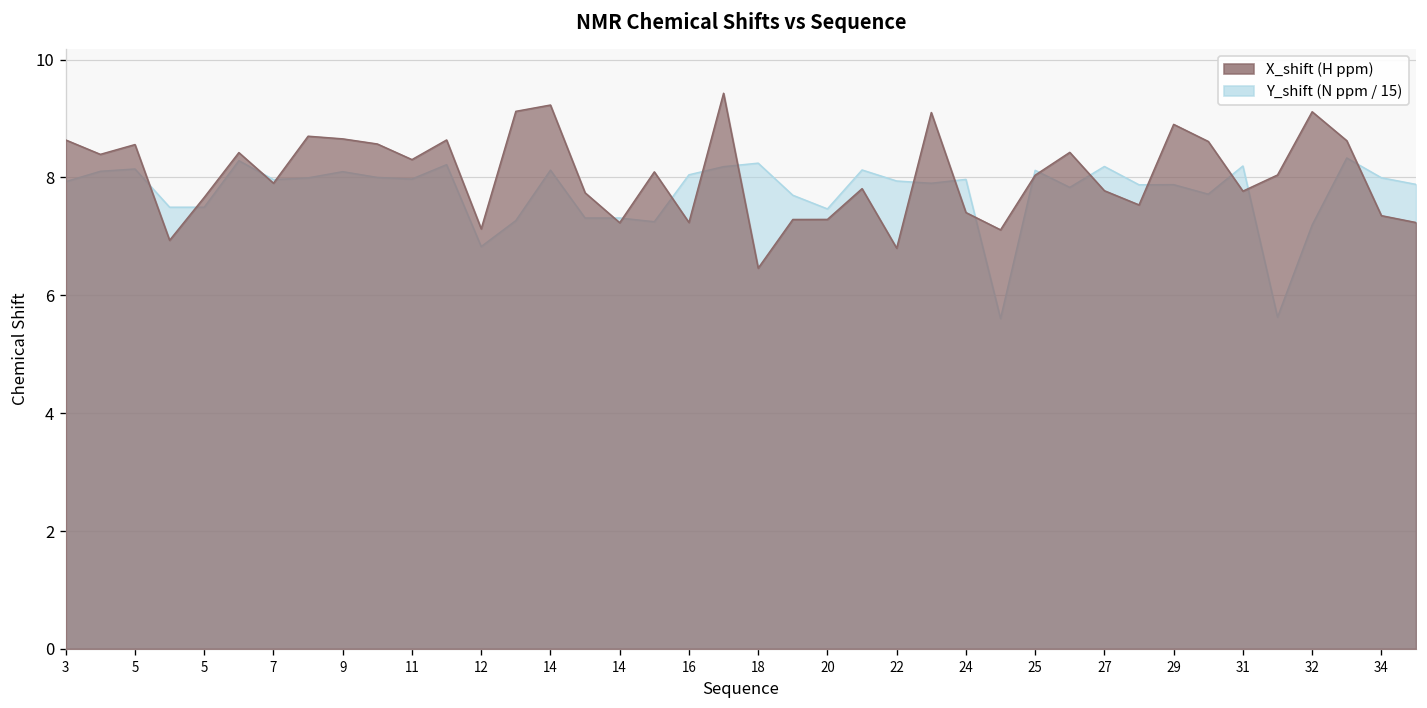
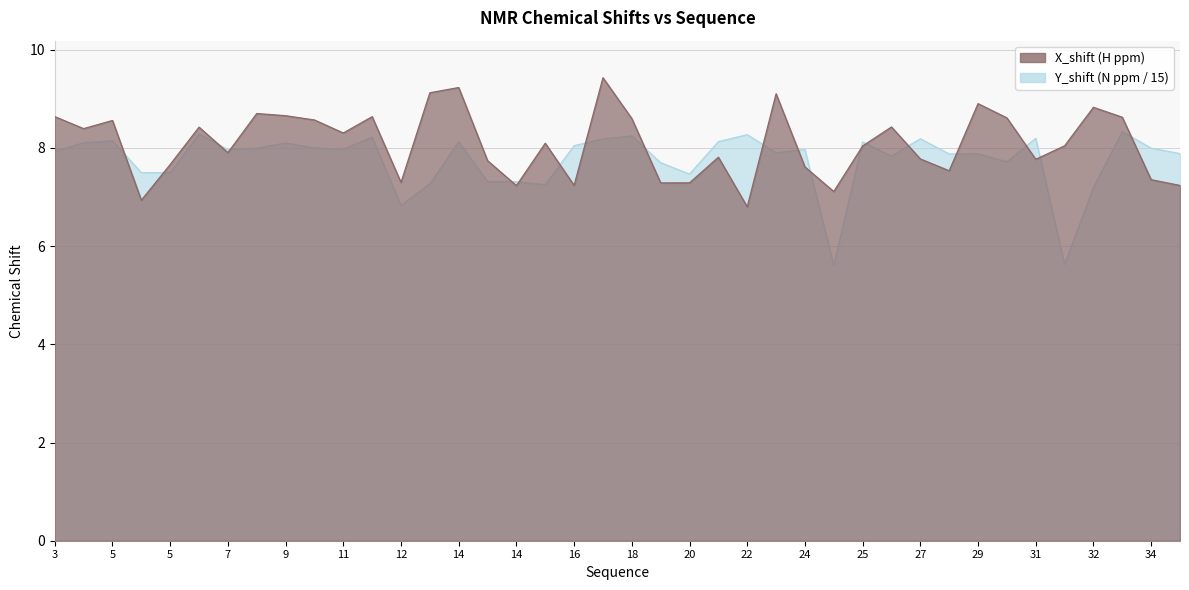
  {
    "Y_shift (N ppm / 15)": {
      "12": 6.8,
      "16": 8.0,
      "18": 8.2,
      "20": 7.5,
-     "22": 7.9,
+     "22": 8.3,
      "24": 8.0,
      "32": 7.2,
      "34": 8.0
    },
    "X_shift (H ppm)": {
-     "12": 7.1,
+     "12": 7.3,
      "16": 7.2,
-     "18": 6.5,
+     "18": 8.6,
      "20": 7.3,
      "22": 6.8,
-     "24": 7.4,
-     "32": 9.1,
+     "24": 7.6,
+     "32": 8.8,
      "34": 7.4
    }
  }
